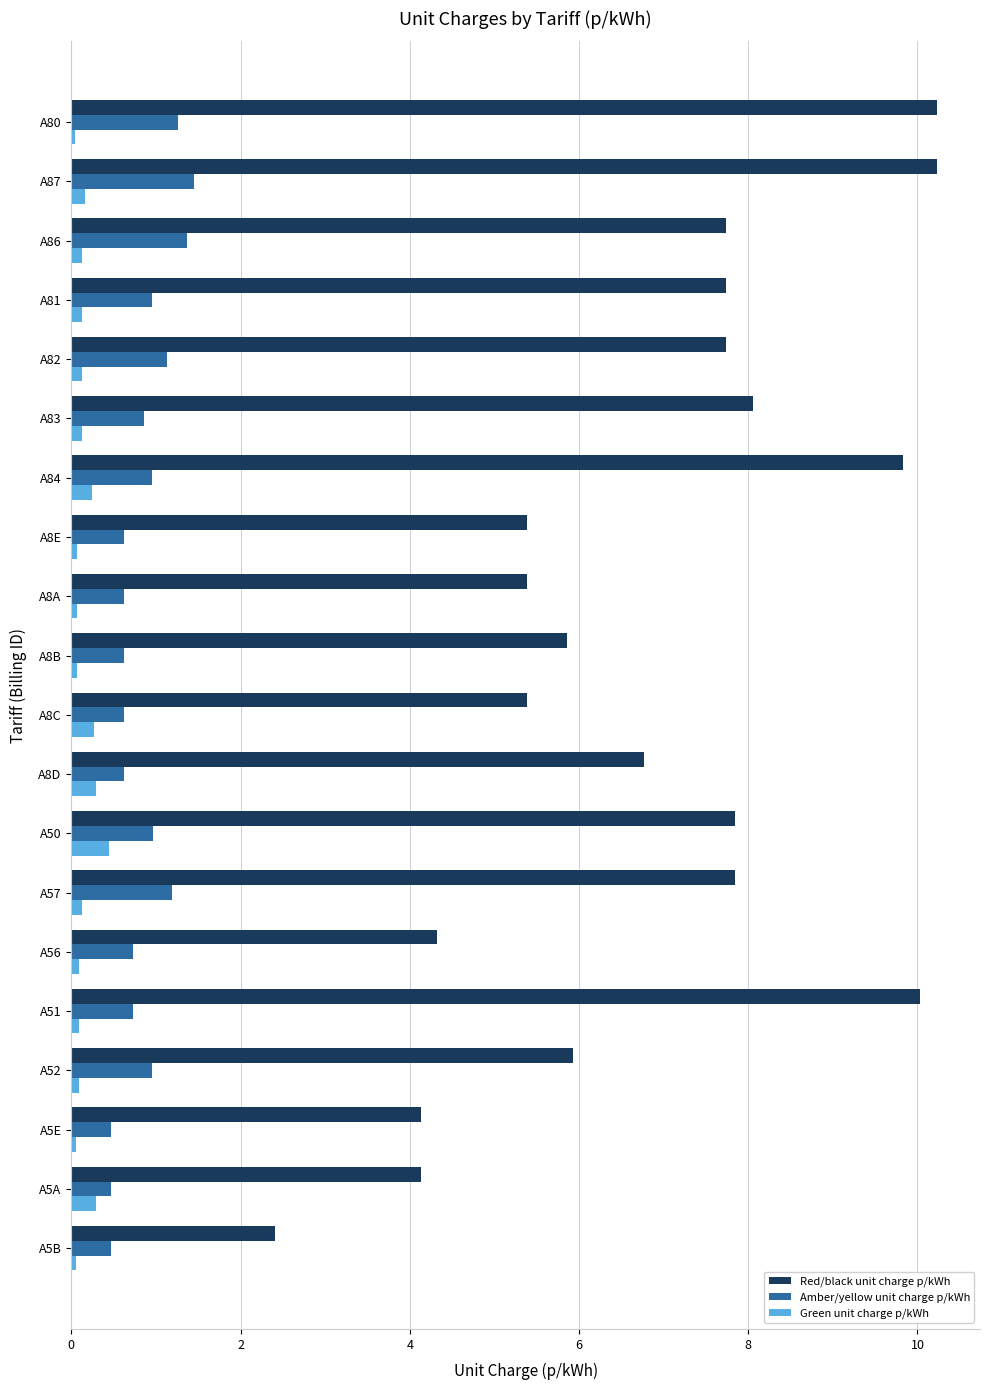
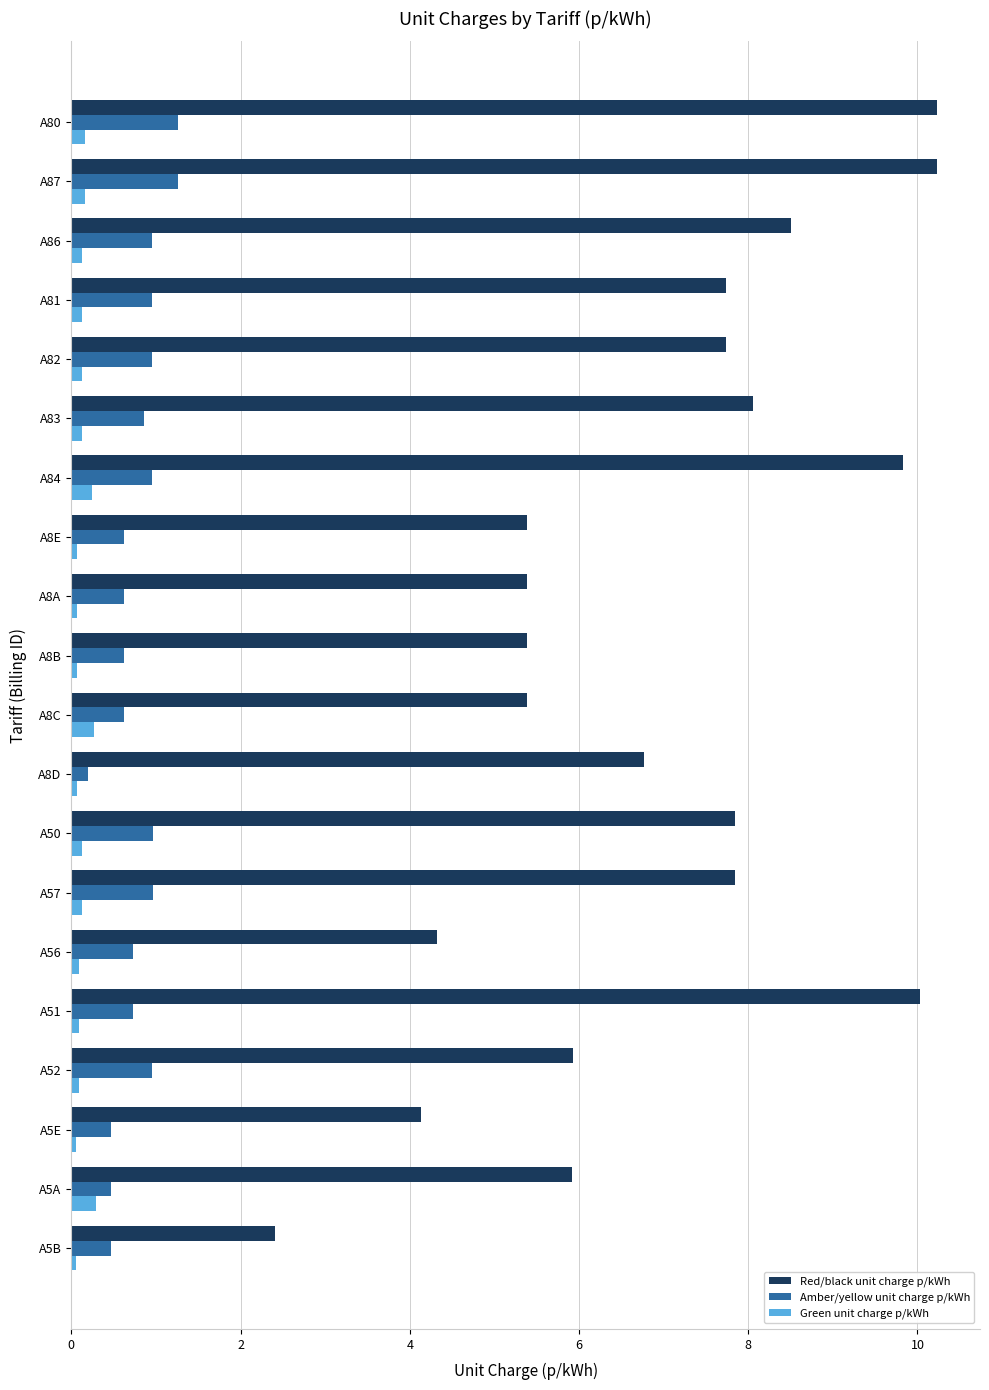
  {
    "Red/black unit charge p/kWh": {
      "A80": 10.2,
      "A87": 10.2,
-     "A86": 7.7,
+     "A86": 8.5,
      "A81": 7.7,
      "A82": 7.7,
      "A83": 8.1,
      "A84": 9.8,
      "A8E": 5.4,
      "A8A": 5.4,
-     "A8B": 5.9,
+     "A8B": 5.4,
      "A8C": 5.4,
      "A8D": 6.8,
      "A50": 7.8,
      "A57": 7.8,
      "A56": 4.3,
      "A51": 10.0,
      "A52": 5.9,
      "A5E": 4.1,
-     "A5A": 4.1,
+     "A5A": 5.9,
      "A5B": 2.4
    },
    "Amber/yellow unit charge p/kWh": {
      "A80": 1.3,
-     "A87": 1.5,
-     "A86": 1.4,
+     "A87": 1.3,
+     "A86": 1.0,
      "A81": 1.0,
-     "A82": 1.1,
+     "A82": 1.0,
      "A83": 0.9,
      "A84": 1.0,
      "A8E": 0.6,
      "A8A": 0.6,
      "A8B": 0.6,
      "A8C": 0.6,
-     "A8D": 0.6,
+     "A8D": 0.2,
      "A50": 1.0,
-     "A57": 1.2,
+     "A57": 1.0,
      "A56": 0.7,
      "A51": 0.7,
      "A52": 1.0,
      "A5E": 0.5,
      "A5A": 0.5,
      "A5B": 0.5
    },
    "Green unit charge p/kWh": {
-     "A80": 0.0,
+     "A80": 0.2,
      "A87": 0.2,
      "A86": 0.1,
      "A81": 0.1,
      "A82": 0.1,
      "A83": 0.1,
      "A84": 0.2,
      "A8E": 0.1,
      "A8A": 0.1,
      "A8B": 0.1,
      "A8C": 0.3,
-     "A8D": 0.3,
-     "A50": 0.4,
+     "A8D": 0.1,
+     "A50": 0.1,
      "A57": 0.1,
      "A56": 0.1,
      "A51": 0.1,
      "A52": 0.1,
      "A5E": 0.1,
      "A5A": 0.3,
      "A5B": 0.1
    }
  }
